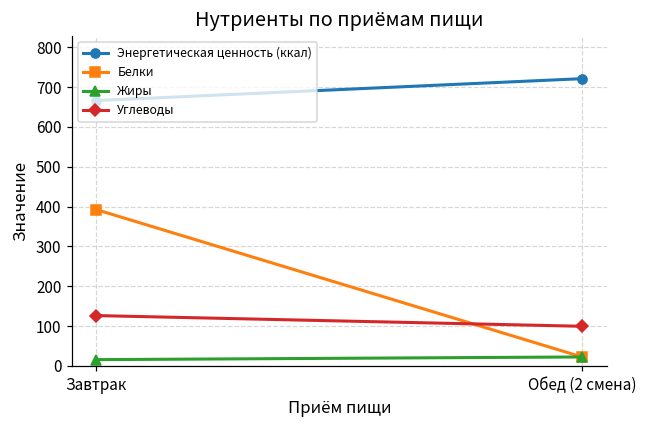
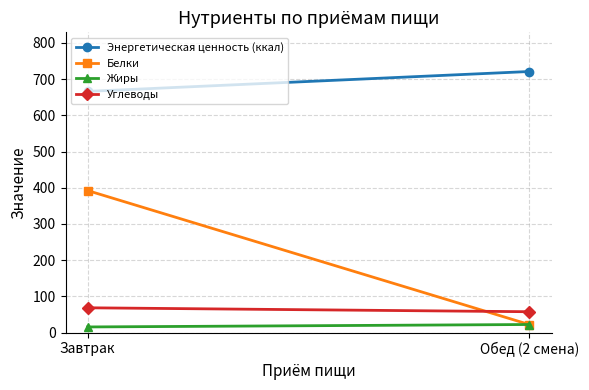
  {
    "Энергетическая ценность (ккал)": {
      "Обед (2 смена)": 720
    },
    "Белки": {
      "Завтрак": 390
    },
    "Жиры": {
      "Завтрак": 20
    },
    "Углеводы": {
-     "Завтрак": 130,
-     "Обед (2 смена)": 100
+     "Завтрак": 70,
+     "Обед (2 смена)": 60
    }
  }
